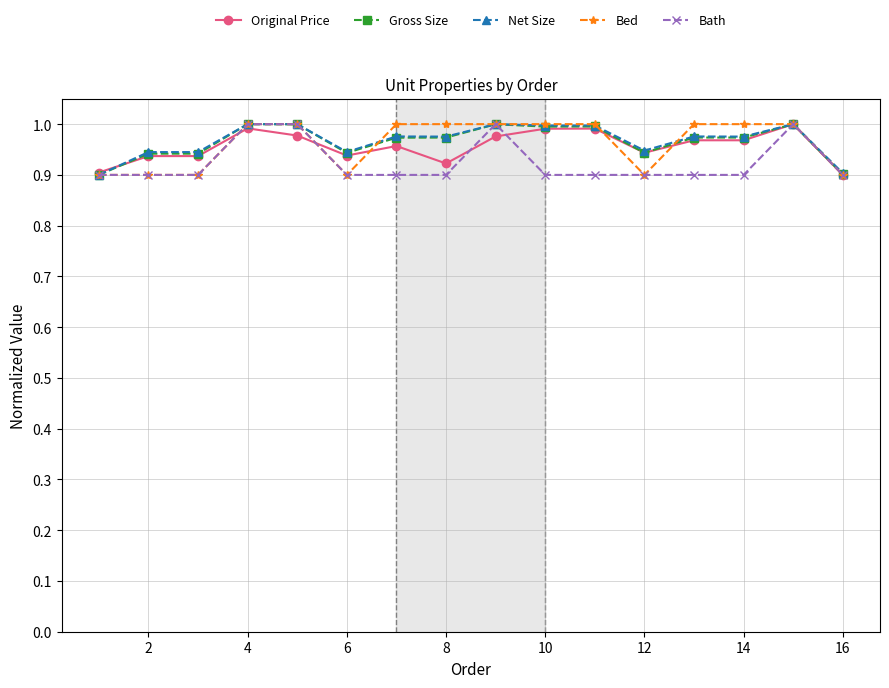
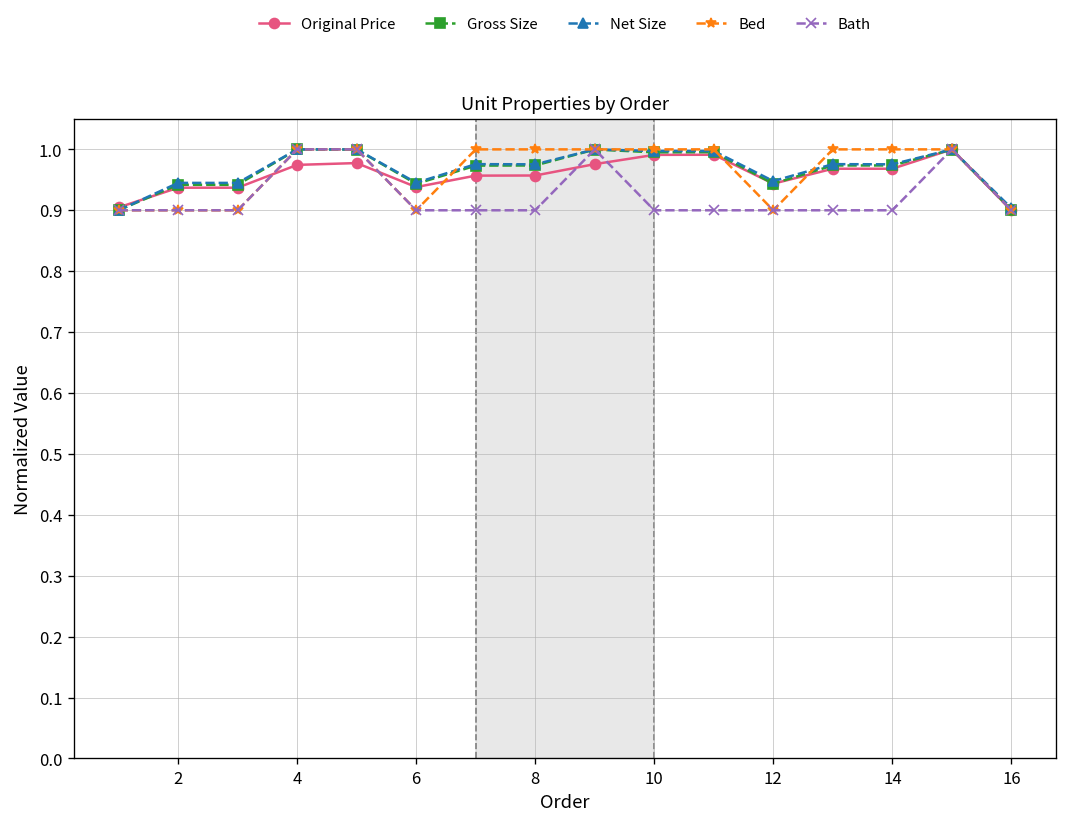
  {
    "Original Price": {
-     "4": 0.99,
+     "4": 0.97,
      "6": 0.94,
-     "8": 0.92,
+     "8": 0.96,
      "14": 0.97
    },
    "Bed": {
      "8": 1.00,
      "14": 1.00
    },
    "Bath": {
      "8": 0.90,
      "10": 0.90,
      "14": 0.90
    }
  }
